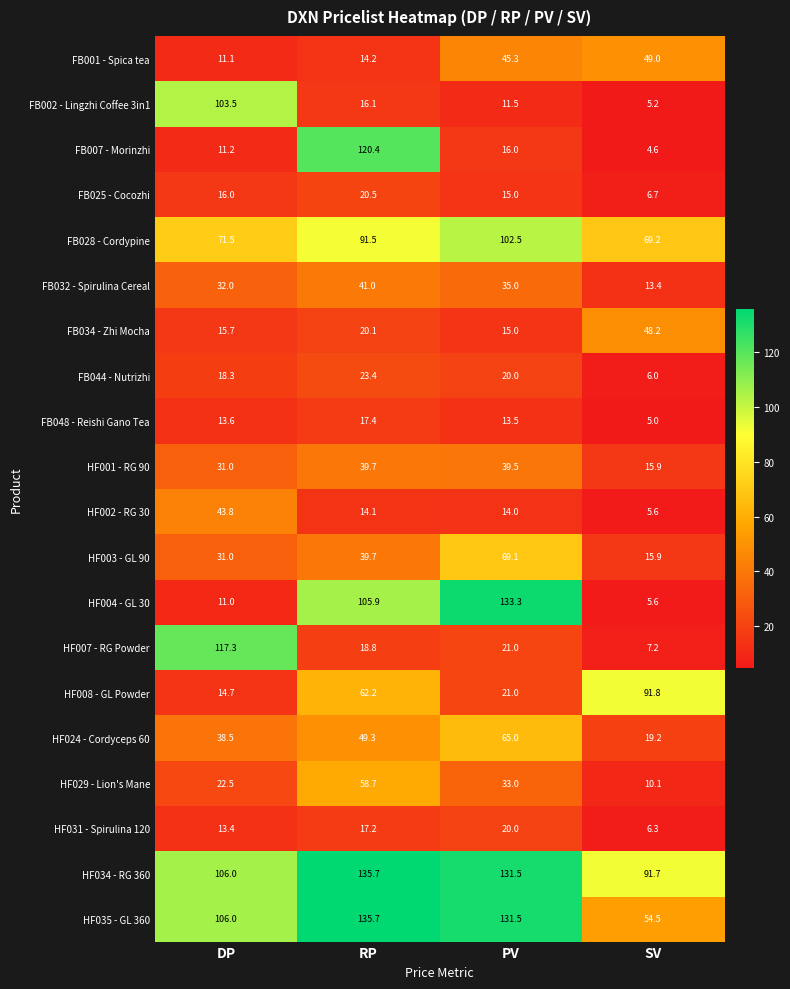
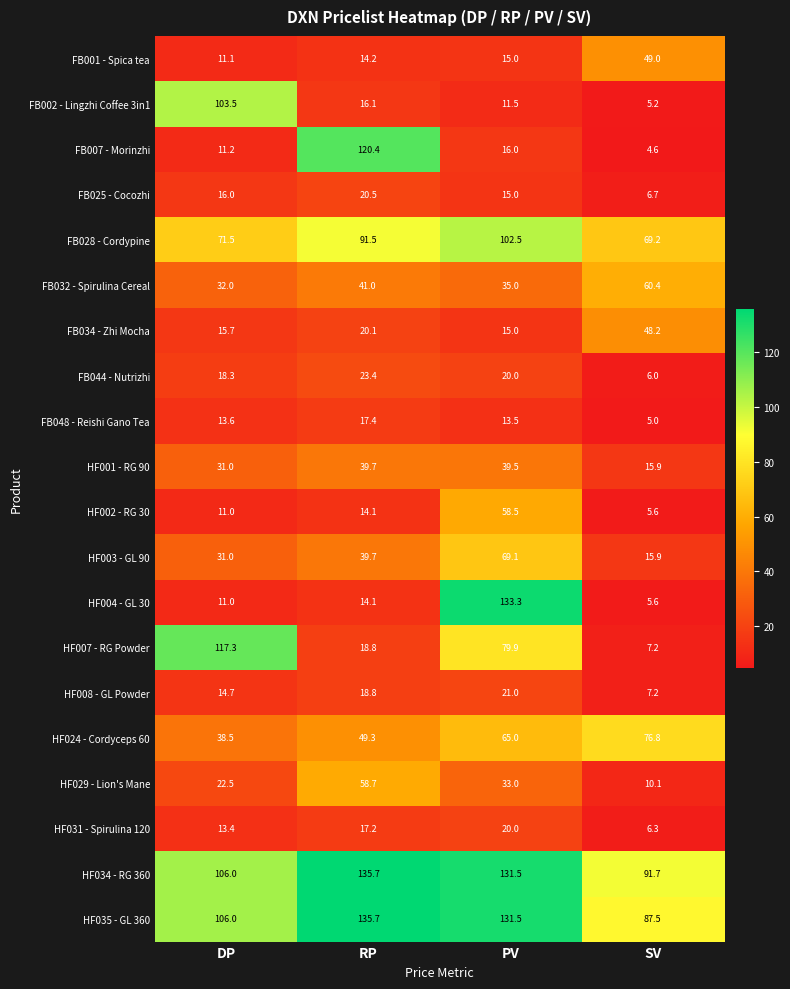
  {
    "FB001 - Spica tea": {
      "DP": 11.1,
      "RP": 14.2,
-     "PV": 45.3,
+     "PV": 15.0,
      "SV": 49.0
    },
    "FB002 - Lingzhi Coffee 3in1": {
      "DP": 103.5,
      "RP": 16.1,
      "PV": 11.5,
      "SV": 5.2
    },
    "FB007 - Morinzhi": {
      "DP": 11.2,
      "RP": 120.4,
      "PV": 16.0,
      "SV": 4.6
    },
    "FB025 - Cocozhi": {
      "DP": 16.0,
      "RP": 20.5,
      "PV": 15.0,
      "SV": 6.7
    },
    "FB028 - Cordypine": {
      "DP": 71.5,
      "RP": 91.5,
      "PV": 102.5,
      "SV": 69.2
    },
    "FB032 - Spirulina Cereal": {
      "DP": 32.0,
      "RP": 41.0,
      "PV": 35.0,
-     "SV": 13.4
+     "SV": 60.4
    },
    "FB034 - Zhi Mocha": {
      "DP": 15.7,
      "RP": 20.1,
      "PV": 15.0,
      "SV": 48.2
    },
    "FB044 - Nutrizhi": {
      "DP": 18.3,
      "RP": 23.4,
      "PV": 20.0,
      "SV": 6.0
    },
    "FB048 - Reishi Gano Tea": {
      "DP": 13.6,
      "RP": 17.4,
      "PV": 13.5,
      "SV": 5.0
    },
    "HF001 - RG 90": {
      "DP": 31.0,
      "RP": 39.7,
      "PV": 39.5,
      "SV": 15.9
    },
    "HF002 - RG 30": {
-     "DP": 43.8,
+     "DP": 11.0,
      "RP": 14.1,
-     "PV": 14.0,
+     "PV": 58.5,
      "SV": 5.6
    },
    "HF003 - GL 90": {
      "DP": 31.0,
      "RP": 39.7,
      "PV": 69.1,
      "SV": 15.9
    },
    "HF004 - GL 30": {
      "DP": 11.0,
-     "RP": 105.9,
+     "RP": 14.1,
      "PV": 133.3,
      "SV": 5.6
    },
    "HF007 - RG Powder": {
      "DP": 117.3,
      "RP": 18.8,
-     "PV": 21.0,
+     "PV": 79.9,
      "SV": 7.2
    },
    "HF008 - GL Powder": {
      "DP": 14.7,
-     "RP": 62.2,
+     "RP": 18.8,
      "PV": 21.0,
-     "SV": 91.8
+     "SV": 7.2
    },
    "HF024 - Cordyceps 60": {
      "DP": 38.5,
      "RP": 49.3,
      "PV": 65.0,
-     "SV": 19.2
+     "SV": 76.8
    },
    "HF029 - Lion's Mane": {
      "DP": 22.5,
      "RP": 58.7,
      "PV": 33.0,
      "SV": 10.1
    },
    "HF031 - Spirulina 120": {
      "DP": 13.4,
      "RP": 17.2,
      "PV": 20.0,
      "SV": 6.3
    },
    "HF034 - RG 360": {
      "DP": 106.0,
      "RP": 135.7,
      "PV": 131.5,
      "SV": 91.7
    },
    "HF035 - GL 360": {
      "DP": 106.0,
      "RP": 135.7,
      "PV": 131.5,
-     "SV": 54.5
+     "SV": 87.5
    }
  }
